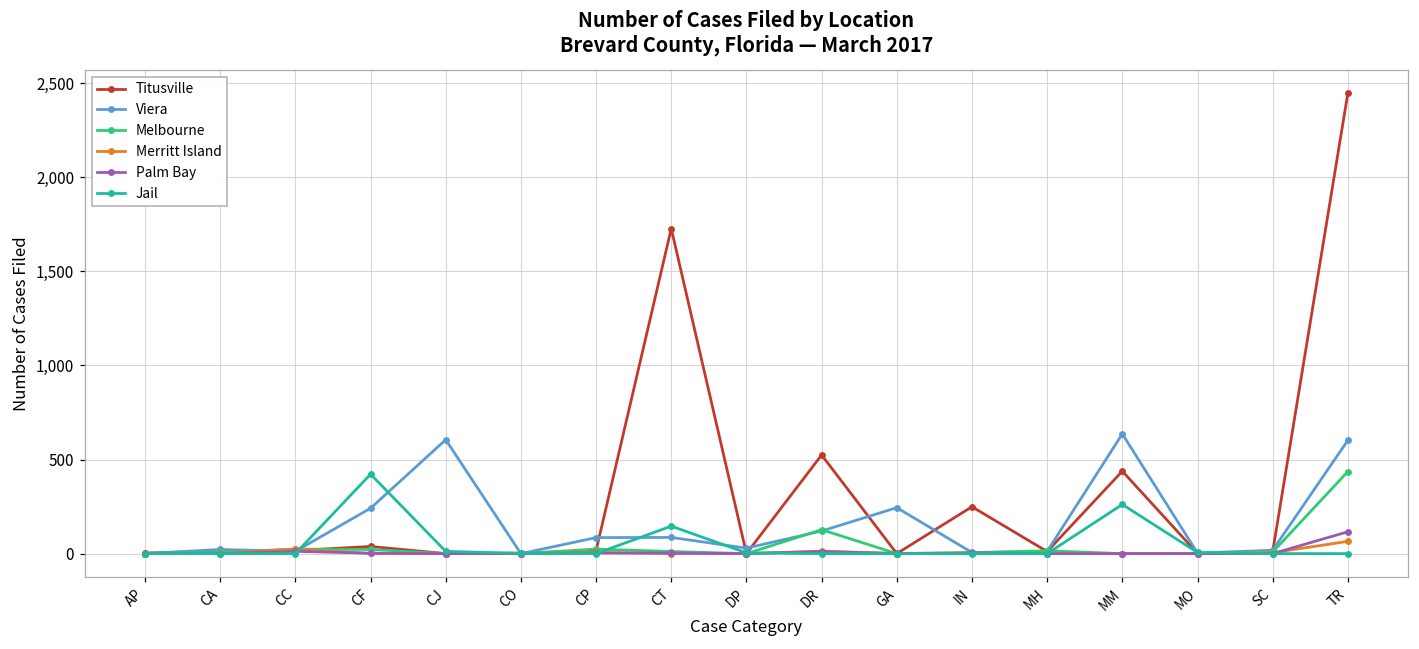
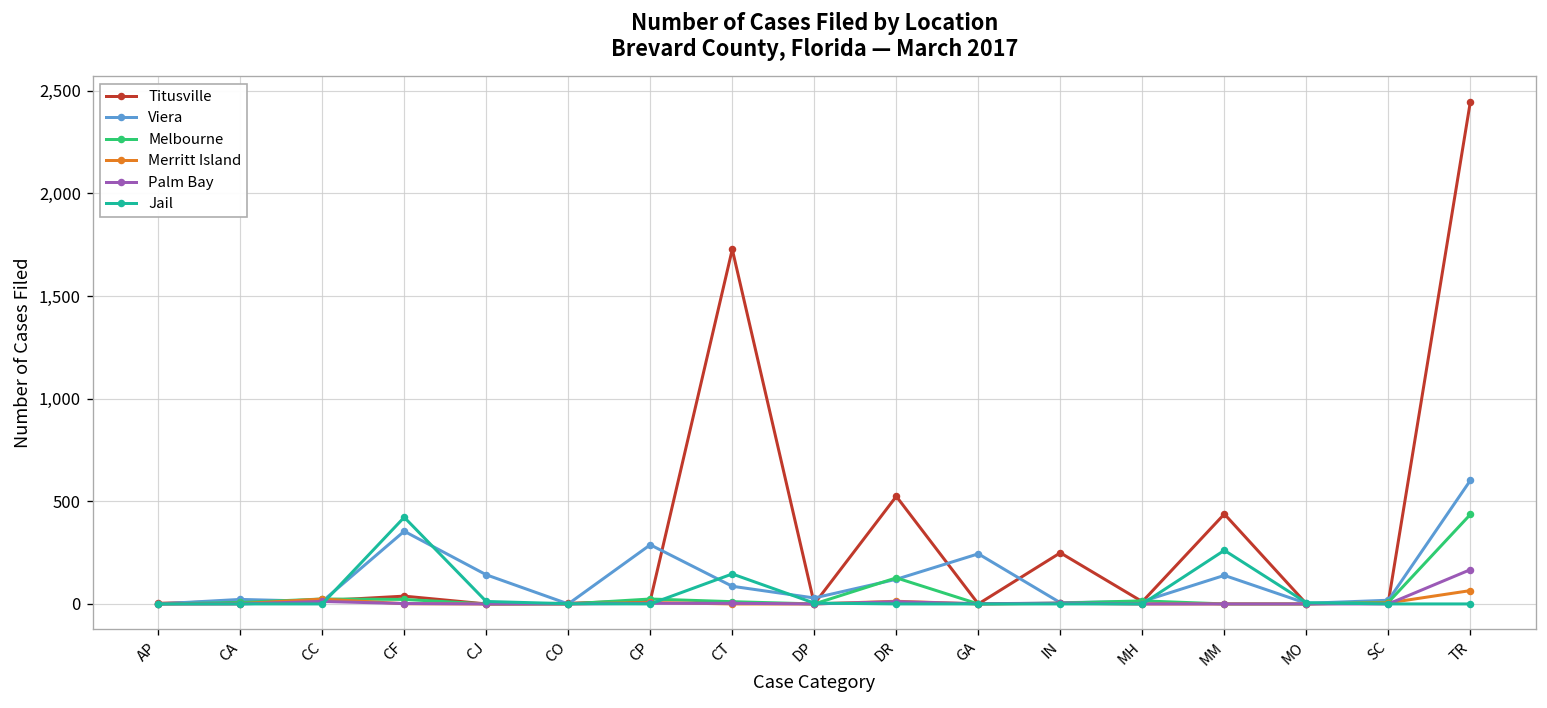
  {
    "Titusville": {
      "CF": "40",
      "CT": "1,730",
      "DR": "520",
      "IN": "250",
      "MM": "440",
      "TR": "2,450"
    },
    "Viera": {
-     "CF": "240",
-     "CJ": "610",
-     "CP": "90",
+     "CF": "350",
+     "CJ": "140",
+     "CP": "290",
      "CT": "90",
      "DP": "30",
      "GA": "240",
-     "MM": "640",
+     "MM": "140",
      "TR": "600"
    },
    "Merritt Island": {
      "TR": "70"
    },
    "Palm Bay": {
-     "TR": "120"
+     "TR": "170"
    }
  }
